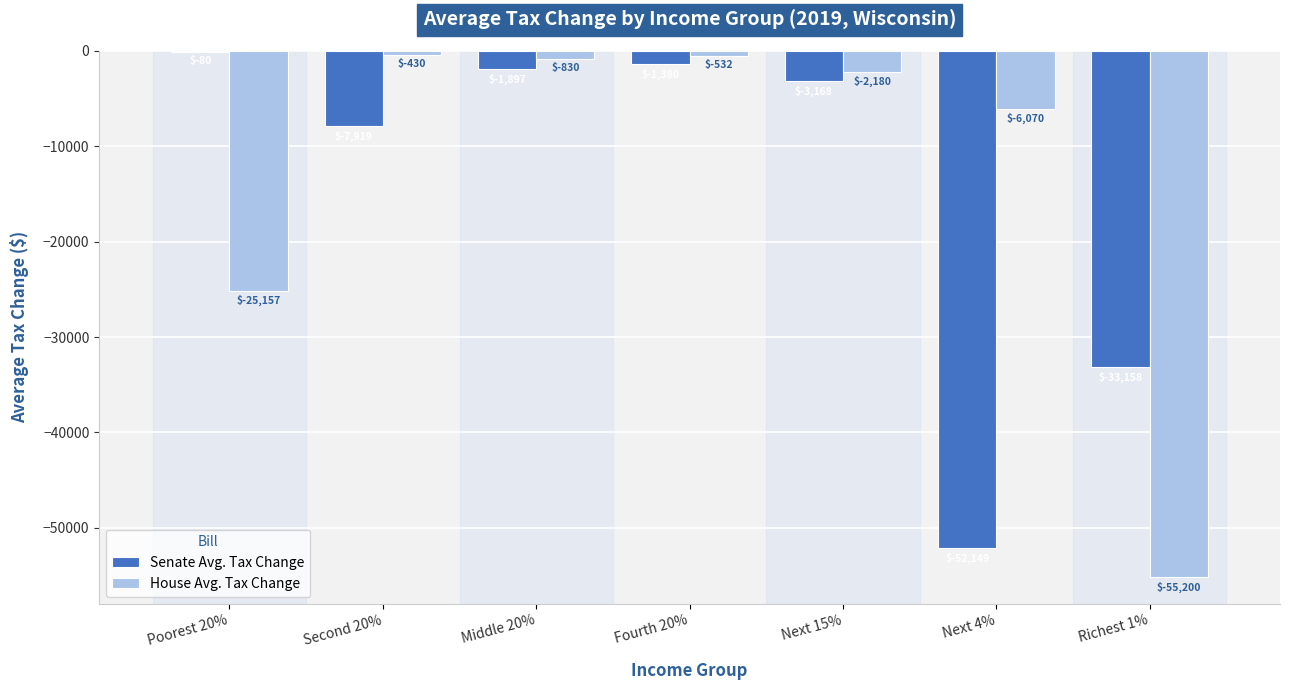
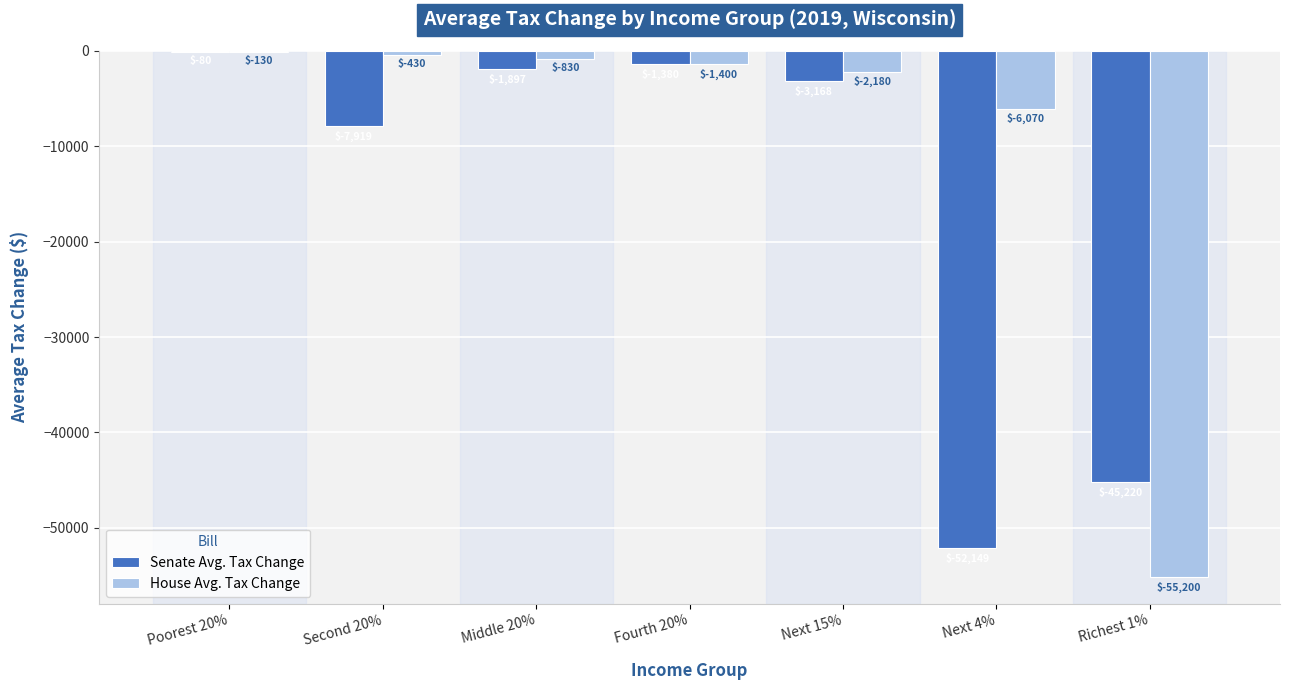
  {
    "Senate Avg. Tax Change": {
      "Second 20%": "-8000",
      "Middle 20%": "-2000",
      "Fourth 20%": "-1000",
      "Next 15%": "-3000",
      "Next 4%": "-52000",
-     "Richest 1%": "-33000"
+     "Richest 1%": "-45000"
    },
    "House Avg. Tax Change": {
-     "Poorest 20%": "$-25,157",
+     "Poorest 20%": "$-130",
      "Second 20%": "$-430",
      "Middle 20%": "$-830",
-     "Fourth 20%": "$-532",
+     "Fourth 20%": "$-1,400",
      "Next 15%": "$-2,180",
      "Next 4%": "$-6,070",
      "Richest 1%": "$-55,200"
    }
  }
